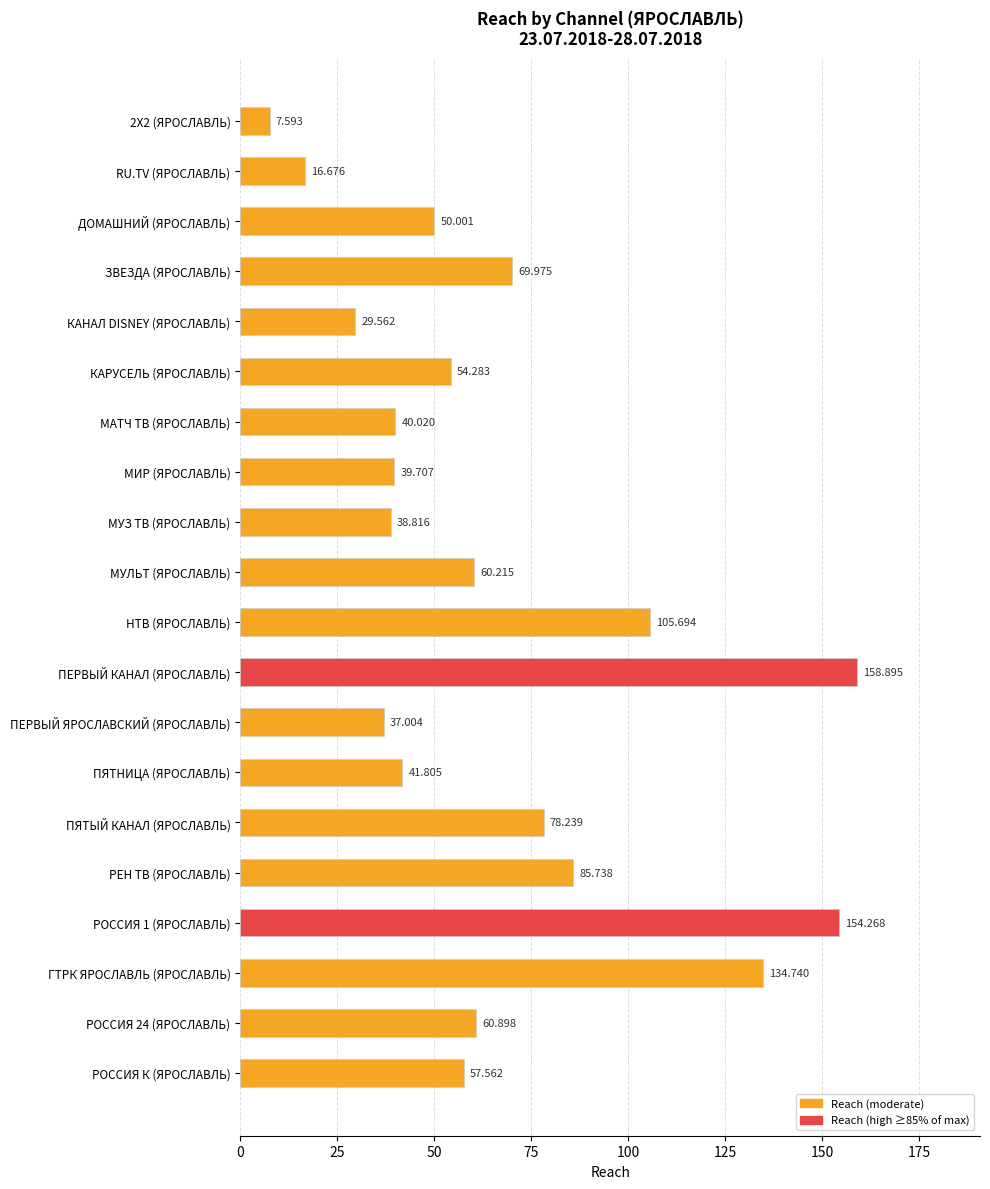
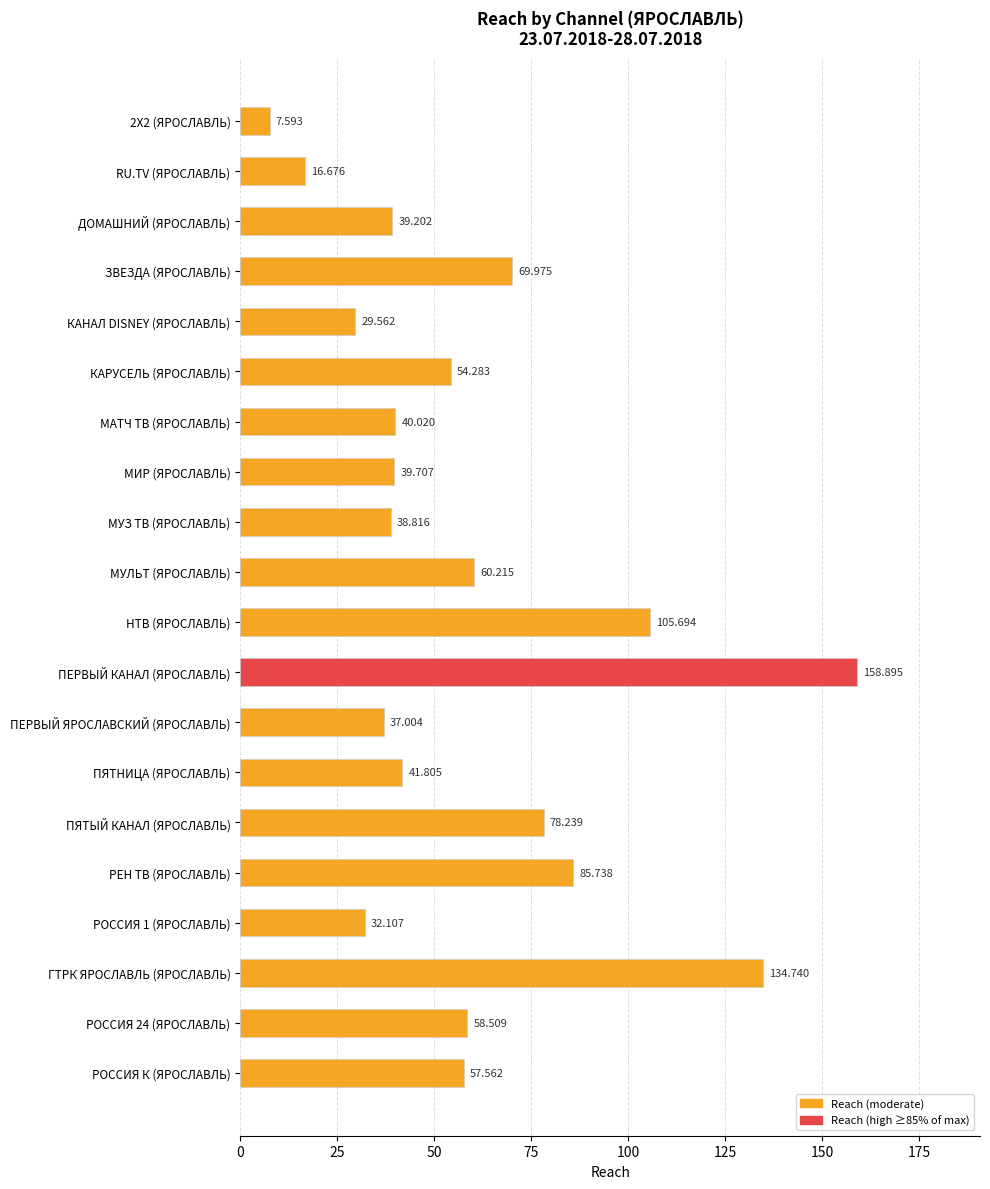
  {
    "2X2 (ЯРОСЛАВЛЬ)": 7.593,
    "RU.TV (ЯРОСЛАВЛЬ)": 16.676,
-   "ДОМАШНИЙ (ЯРОСЛАВЛЬ)": 50.001,
+   "ДОМАШНИЙ (ЯРОСЛАВЛЬ)": 39.202,
    "ЗВЕЗДА (ЯРОСЛАВЛЬ)": 69.975,
    "КАНАЛ DISNEY (ЯРОСЛАВЛЬ)": 29.562,
    "КАРУСЕЛЬ (ЯРОСЛАВЛЬ)": 54.283,
    "МАТЧ ТВ (ЯРОСЛАВЛЬ)": 40.020,
    "МИР (ЯРОСЛАВЛЬ)": 39.707,
    "МУЗ ТВ (ЯРОСЛАВЛЬ)": 38.816,
    "МУЛЬТ (ЯРОСЛАВЛЬ)": 60.215,
    "НТВ (ЯРОСЛАВЛЬ)": 105.694,
    "ПЕРВЫЙ КАНАЛ (ЯРОСЛАВЛЬ)": 158.895,
    "ПЕРВЫЙ ЯРОСЛАВСКИЙ (ЯРОСЛАВЛЬ)": 37.004,
    "ПЯТНИЦА (ЯРОСЛАВЛЬ)": 41.805,
    "ПЯТЫЙ КАНАЛ (ЯРОСЛАВЛЬ)": 78.239,
    "РЕН ТВ (ЯРОСЛАВЛЬ)": 85.738,
-   "РОССИЯ 1 (ЯРОСЛАВЛЬ)": 154.268,
+   "РОССИЯ 1 (ЯРОСЛАВЛЬ)": 32.107,
    "ГТРК ЯРОСЛАВЛЬ (ЯРОСЛАВЛЬ)": 134.740,
-   "РОССИЯ 24 (ЯРОСЛАВЛЬ)": 60.898,
+   "РОССИЯ 24 (ЯРОСЛАВЛЬ)": 58.509,
    "РОССИЯ К (ЯРОСЛАВЛЬ)": 57.562
  }
